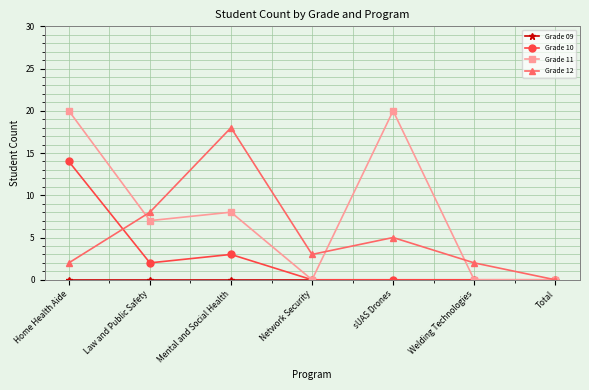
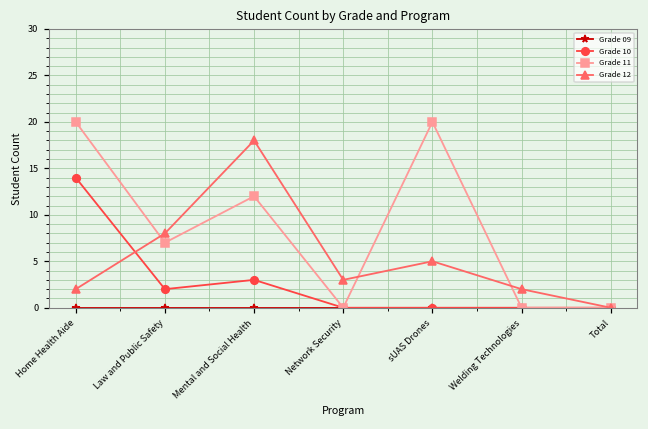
  {
    "Grade 09": {
      "Home Health Aide": 0,
      "Law and Public Safety": 0,
      "Mental and Social Health": 0
    },
    "Grade 11": {
      "Home Health Aide": 20,
      "Law and Public Safety": 7,
-     "Mental and Social Health": 8,
+     "Mental and Social Health": 12,
      "sUAS Drones": 20
    }
  }
